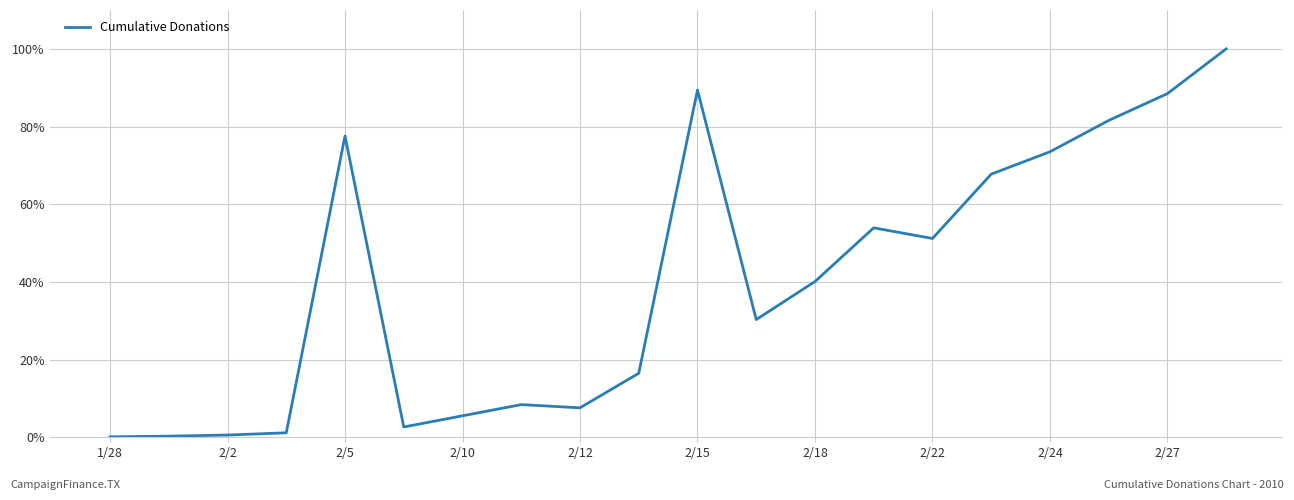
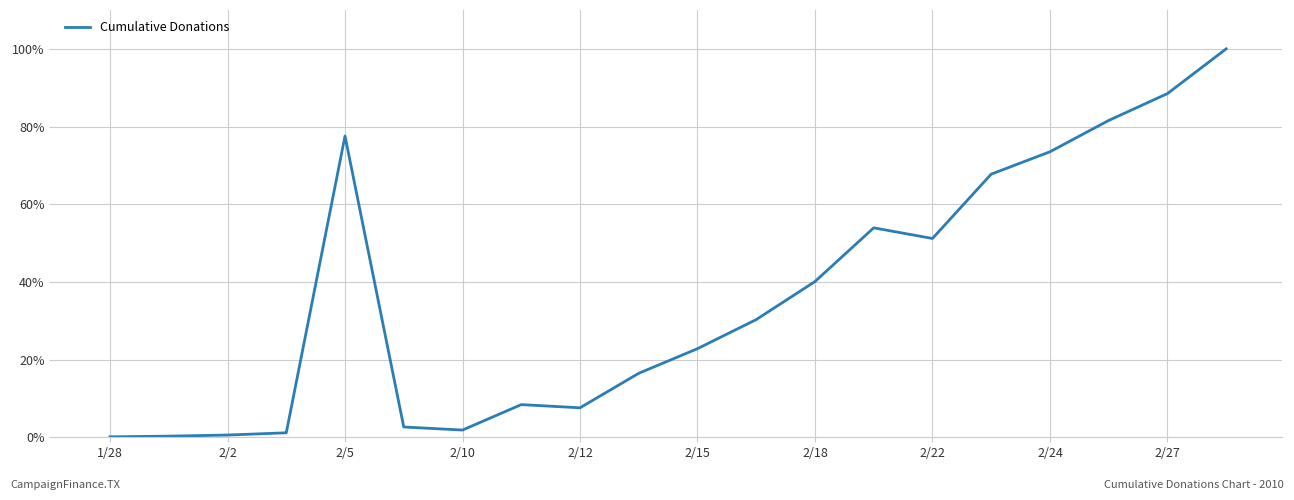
  {
    "1/28": "0%",
    "2/2": "1%",
    "2/5": "78%",
-   "2/10": "6%",
+   "2/10": "2%",
    "2/12": "8%",
-   "2/15": "89%",
+   "2/15": "23%",
    "2/18": "40%",
    "2/22": "51%",
    "2/24": "74%",
    "2/27": "88%"
  }
